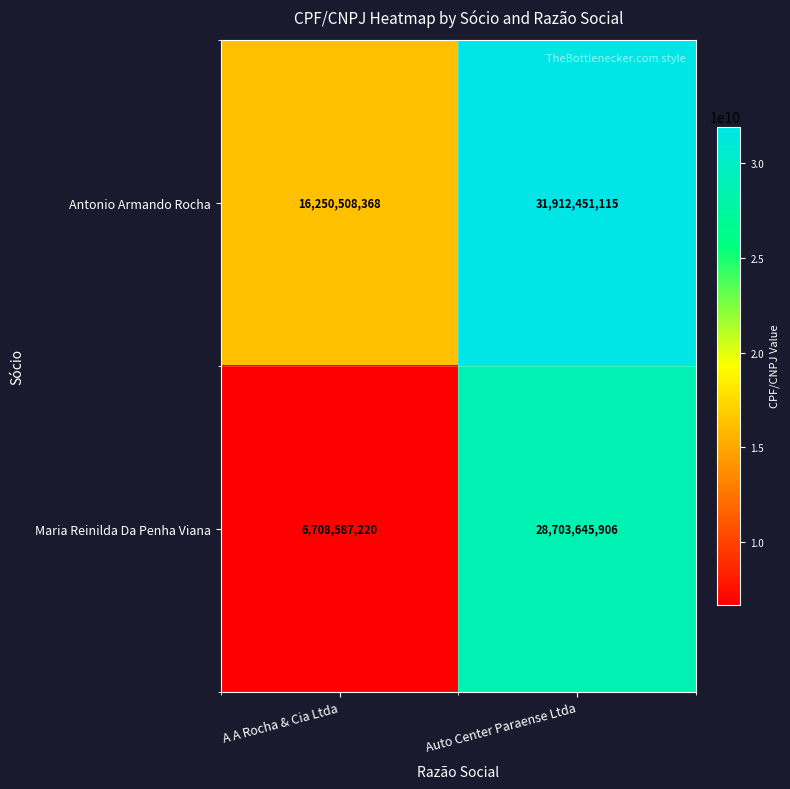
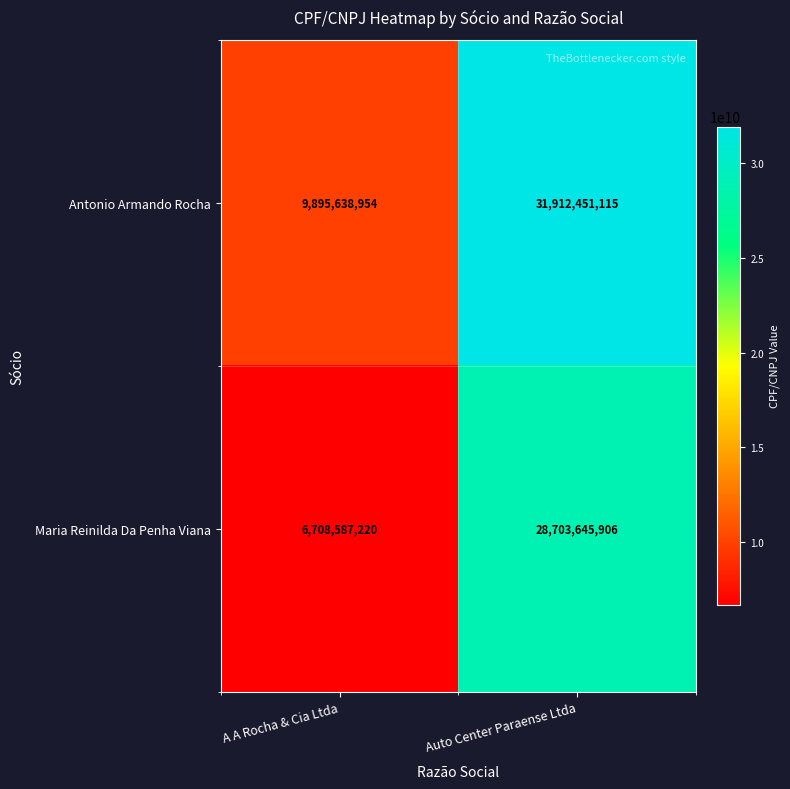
  {
    "Antonio Armando Rocha": {
-     "A A Rocha & Cia Ltda": "16,250,508,368"
+     "A A Rocha & Cia Ltda": "9,895,638,954"
    },
    "Maria Reinilda Da Penha Viana": {
      "A A Rocha & Cia Ltda": "6,708,587,220",
      "Auto Center Paraense Ltda": "28,703,645,906"
    }
  }
